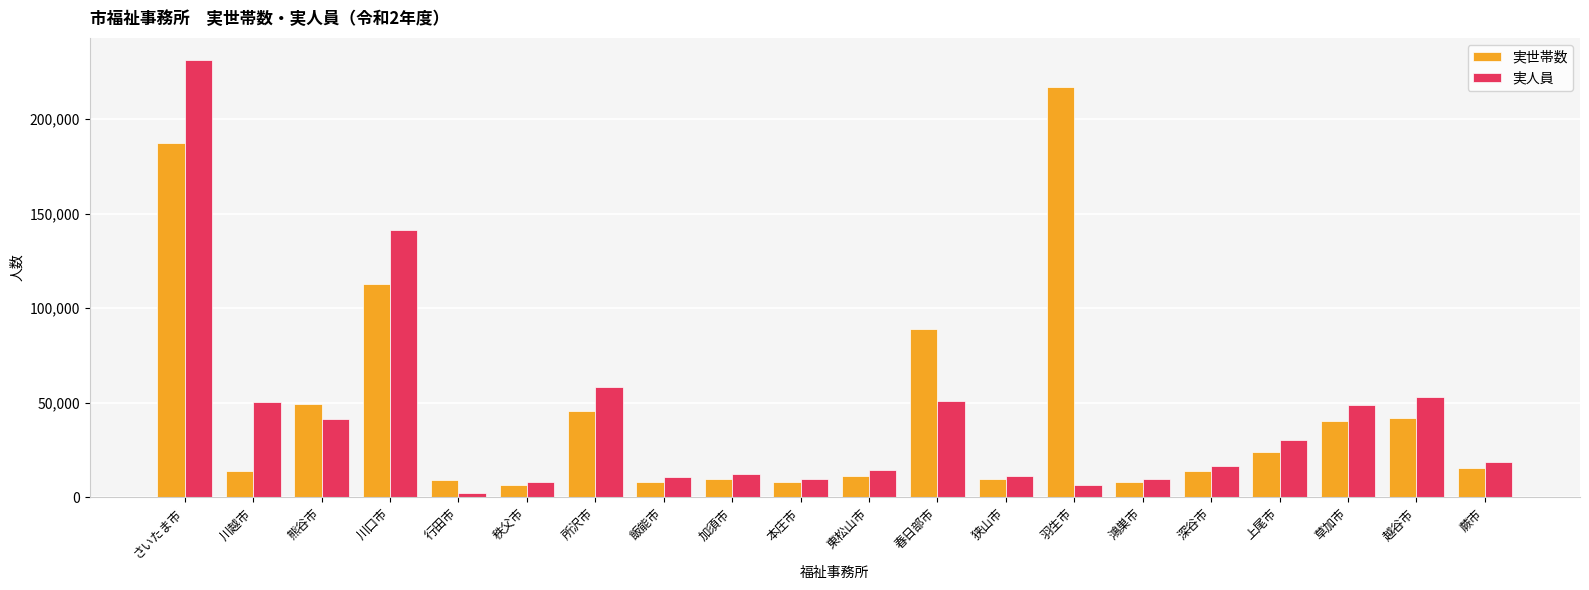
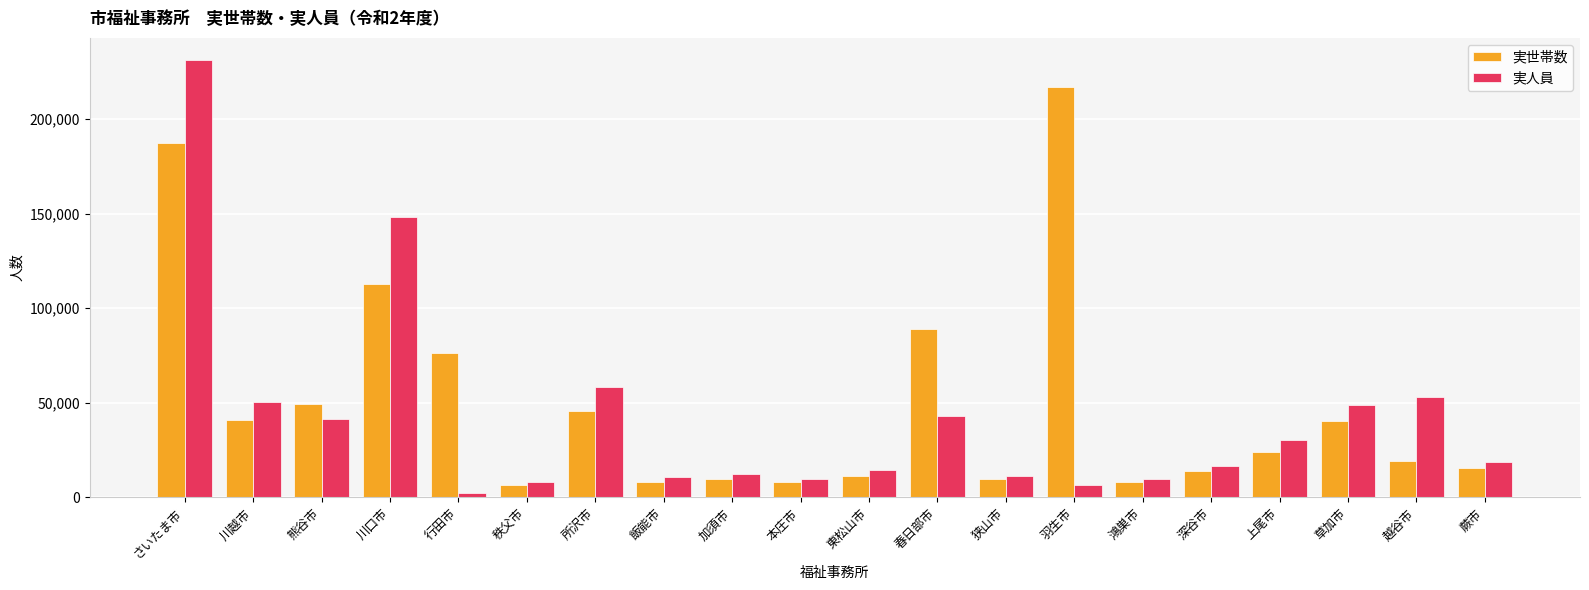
  {
    "実世帯数": {
      "さいたま市": "187,000",
-     "川越市": "14,000",
+     "川越市": "41,000",
      "熊谷市": "49,000",
      "川口市": "113,000",
-     "行田市": "9,000",
+     "行田市": "76,000",
      "秩父市": "6,000",
      "所沢市": "46,000",
      "飯能市": "8,000",
      "加須市": "10,000",
      "本庄市": "8,000",
      "東松山市": "11,000",
      "春日部市": "89,000",
      "狭山市": "10,000",
      "羽生市": "217,000",
      "鴻巣市": "8,000",
      "深谷市": "14,000",
      "上尾市": "24,000",
      "草加市": "40,000",
-     "越谷市": "42,000",
+     "越谷市": "19,000",
      "蕨市": "16,000"
    },
    "実人員": {
      "さいたま市": "231,000",
      "川越市": "51,000",
      "熊谷市": "42,000",
-     "川口市": "141,000",
+     "川口市": "148,000",
      "行田市": "3,000",
      "秩父市": "8,000",
      "所沢市": "58,000",
      "飯能市": "11,000",
      "加須市": "12,000",
      "本庄市": "10,000",
      "東松山市": "14,000",
-     "春日部市": "51,000",
+     "春日部市": "43,000",
      "狭山市": "11,000",
      "羽生市": "7,000",
      "鴻巣市": "10,000",
      "深谷市": "16,000",
      "上尾市": "31,000",
      "草加市": "49,000",
      "越谷市": "53,000",
      "蕨市": "19,000"
    }
  }
